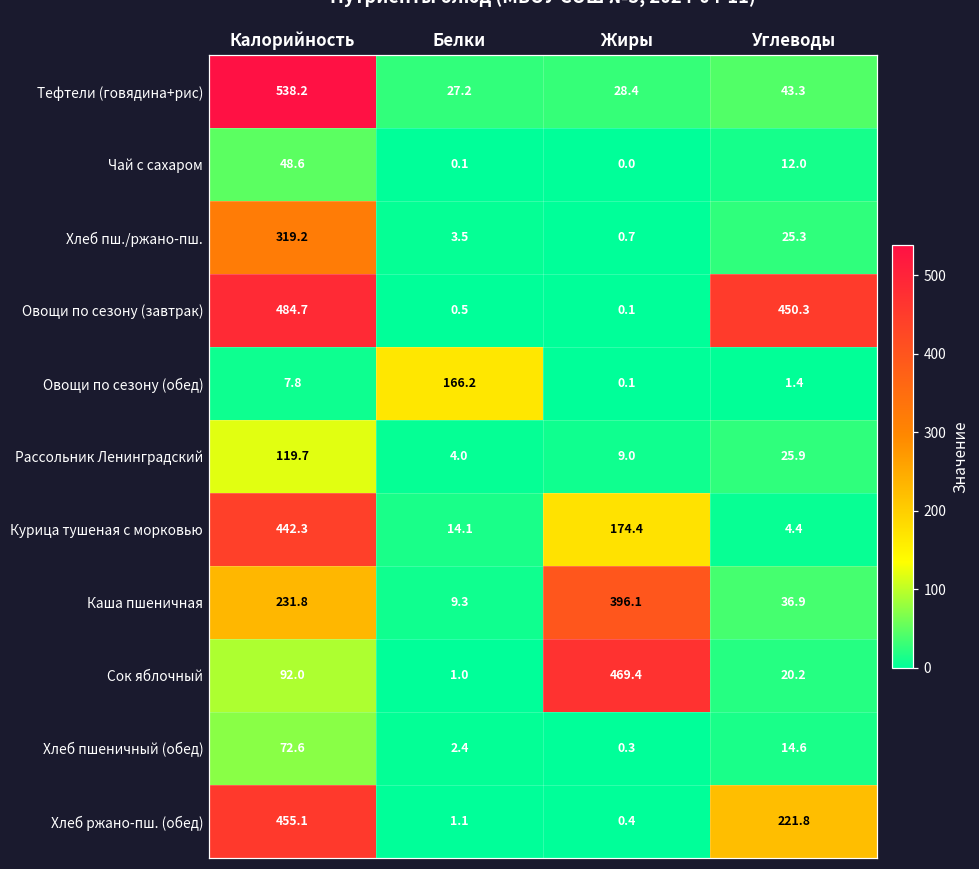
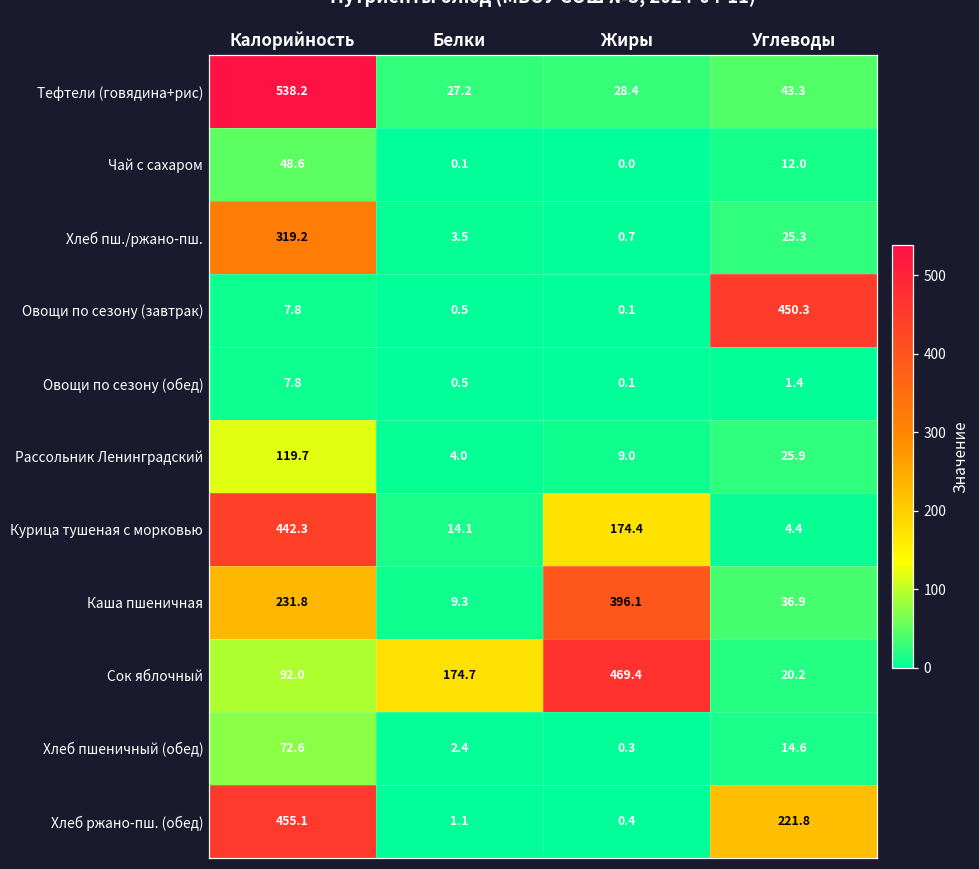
  {
    "Тефтели (говядина+рис)": {
      "Калорийность": 538.2,
      "Белки": 27.2,
      "Жиры": 28.4,
      "Углеводы": 43.3
    },
    "Чай с сахаром": {
      "Калорийность": 48.6,
      "Белки": 0.1,
      "Жиры": 0.0,
      "Углеводы": 12.0
    },
    "Хлеб пш./ржано-пш.": {
      "Калорийность": 319.2,
      "Белки": 3.5,
      "Жиры": 0.7,
      "Углеводы": 25.3
    },
    "Овощи по сезону (завтрак)": {
-     "Калорийность": 484.7,
+     "Калорийность": 7.8,
      "Белки": 0.5,
      "Жиры": 0.1,
      "Углеводы": 450.3
    },
    "Овощи по сезону (обед)": {
      "Калорийность": 7.8,
-     "Белки": 166.2,
+     "Белки": 0.5,
      "Жиры": 0.1,
      "Углеводы": 1.4
    },
    "Рассольник Ленинградский": {
      "Калорийность": 119.7,
      "Белки": 4.0,
      "Жиры": 9.0,
      "Углеводы": 25.9
    },
    "Курица тушеная с морковью": {
      "Калорийность": 442.3,
      "Белки": 14.1,
      "Жиры": 174.4,
      "Углеводы": 4.4
    },
    "Каша пшеничная": {
      "Калорийность": 231.8,
      "Белки": 9.3,
      "Жиры": 396.1,
      "Углеводы": 36.9
    },
    "Сок яблочный": {
      "Калорийность": 92.0,
-     "Белки": 1.0,
+     "Белки": 174.7,
      "Жиры": 469.4,
      "Углеводы": 20.2
    },
    "Хлеб пшеничный (обед)": {
      "Калорийность": 72.6,
      "Белки": 2.4,
      "Жиры": 0.3,
      "Углеводы": 14.6
    },
    "Хлеб ржано-пш. (обед)": {
      "Калорийность": 455.1,
      "Белки": 1.1,
      "Жиры": 0.4,
      "Углеводы": 221.8
    }
  }
